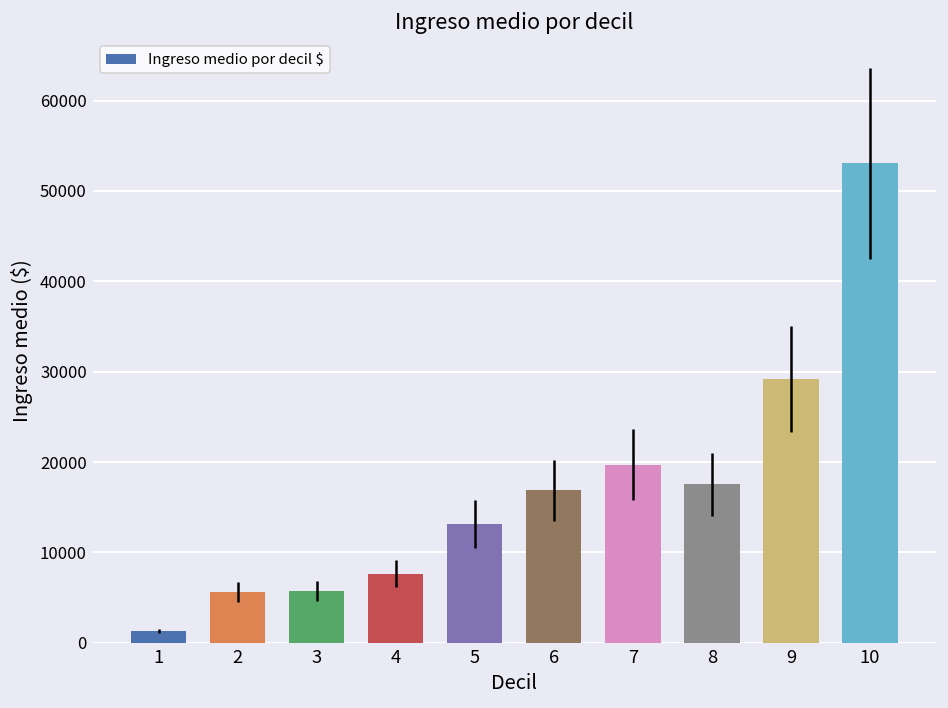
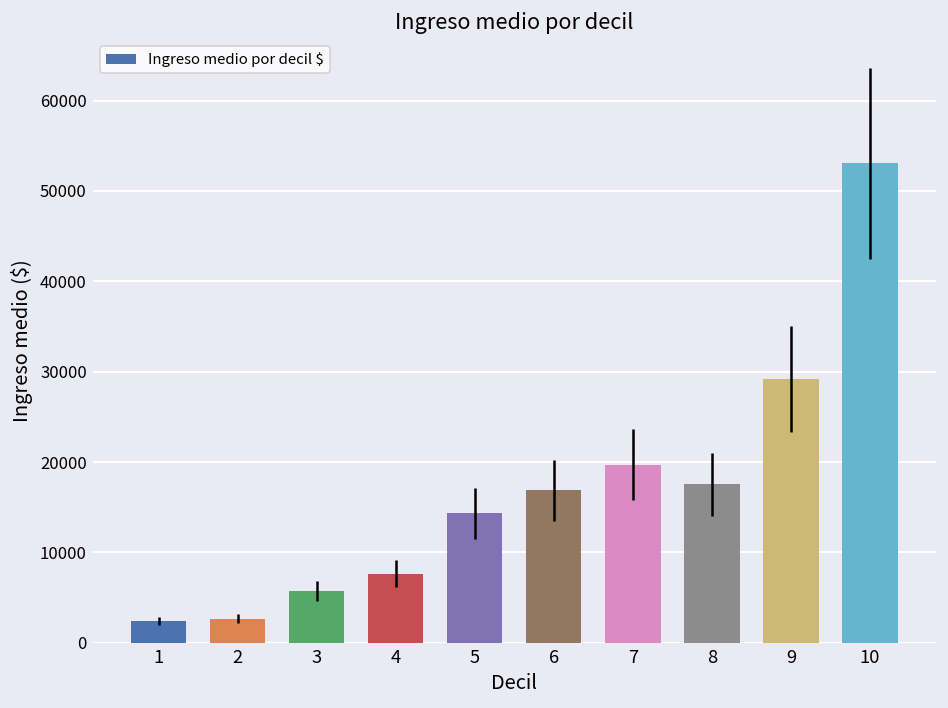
  {
-   "1": 1000,
-   "2": 6000,
+   "1": 2000,
+   "2": 3000,
    "3": 6000,
    "4": 8000,
-   "5": 13000,
+   "5": 14000,
    "6": 17000,
    "7": 20000,
    "8": 18000,
    "9": 29000,
    "10": 53000
  }
